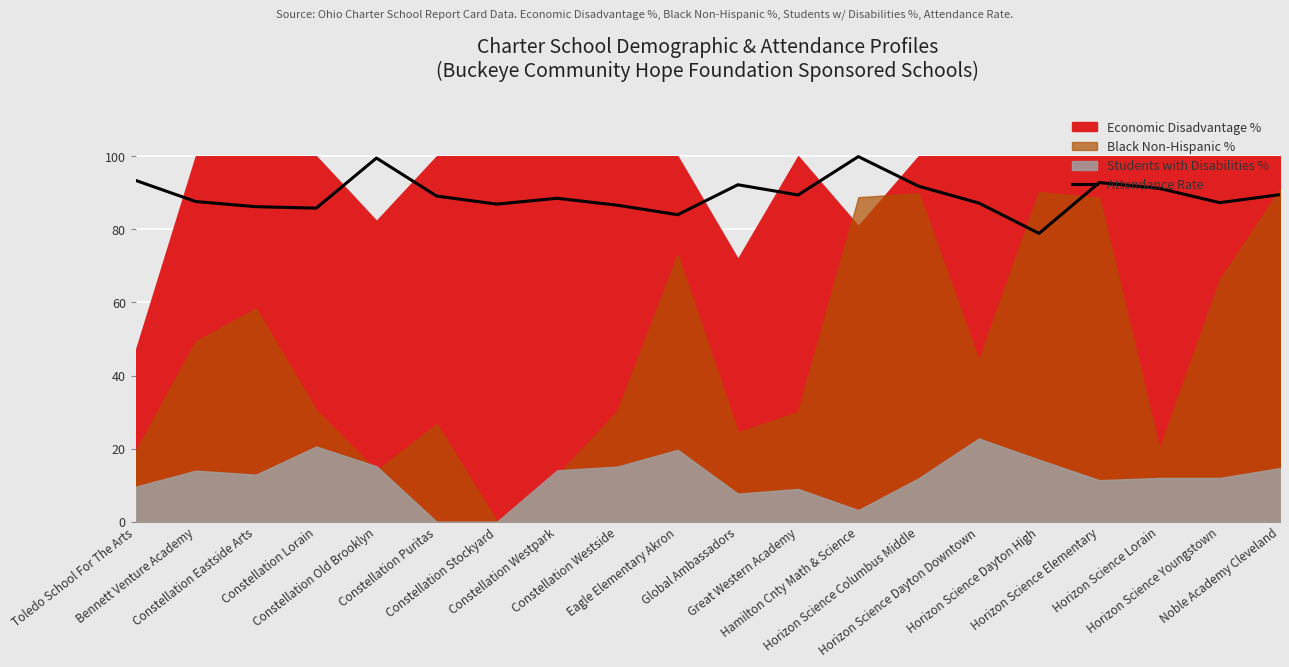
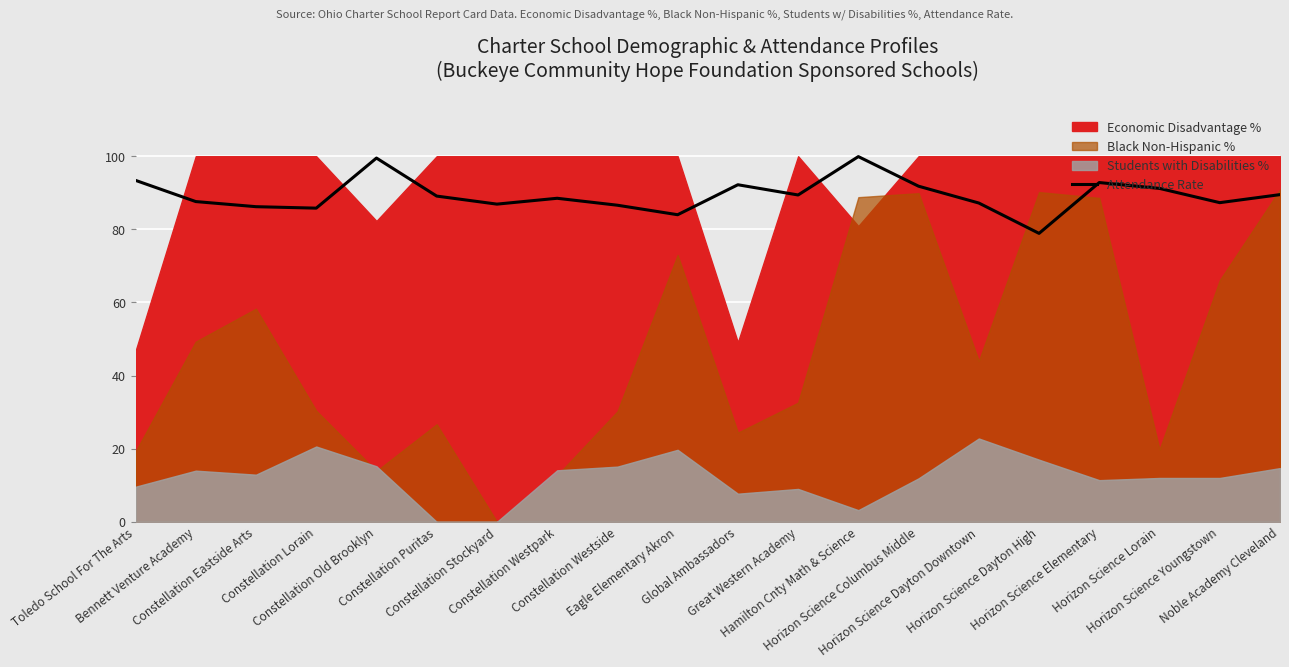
  {
    "Attendance Rate": {
      "Toledo School For The Arts": 93,
      "Bennett Venture Academy": 88,
      "Constellation Eastside Arts": 86,
      "Constellation Lorain": 86,
      "Constellation Old Brooklyn": 100,
      "Constellation Puritas": 89,
      "Constellation Stockyard": 87,
      "Constellation Westpark": 89,
      "Constellation Westside": 87,
      "Eagle Elementary Akron": 84,
      "Global Ambassadors": 92,
      "Great Western Academy": 89,
      "Hamilton Cnty Math & Science": 100,
      "Horizon Science Columbus Middle": 92,
      "Horizon Science Dayton Downtown": 87,
      "Horizon Science Dayton High": 79,
      "Horizon Science Elementary": 93,
      "Horizon Science Lorain": 91,
      "Horizon Science Youngstown": 87,
      "Noble Academy Cleveland": 90
    },
    "Economic Disadvantage %": {
      "Toledo School For The Arts": 47,
      "Bennett Venture Academy": 100,
      "Constellation Eastside Arts": 100,
      "Constellation Lorain": 100,
      "Constellation Old Brooklyn": 82,
      "Constellation Puritas": 100,
      "Constellation Stockyard": 100,
      "Constellation Westpark": 100,
      "Constellation Westside": 100,
      "Eagle Elementary Akron": 100,
-     "Global Ambassadors": 72,
+     "Global Ambassadors": 49,
      "Great Western Academy": 100,
      "Hamilton Cnty Math & Science": 81,
      "Horizon Science Columbus Middle": 100,
      "Horizon Science Dayton Downtown": 100,
      "Horizon Science Dayton High": 100,
      "Horizon Science Elementary": 100,
      "Horizon Science Lorain": 100,
      "Horizon Science Youngstown": 100,
      "Noble Academy Cleveland": 100
    },
    "Black Non-Hispanic %": {
      "Toledo School For The Arts": 19,
      "Bennett Venture Academy": 49,
      "Constellation Eastside Arts": 58,
      "Constellation Lorain": 30,
      "Constellation Old Brooklyn": 14,
      "Constellation Puritas": 27,
      "Constellation Westpark": 13,
      "Constellation Westside": 30,
      "Eagle Elementary Akron": 73,
      "Global Ambassadors": 24,
-     "Great Western Academy": 30,
+     "Great Western Academy": 33,
      "Hamilton Cnty Math & Science": 89,
      "Horizon Science Columbus Middle": 90,
      "Horizon Science Dayton Downtown": 44,
      "Horizon Science Dayton High": 90,
      "Horizon Science Elementary": 89,
      "Horizon Science Lorain": 20,
      "Horizon Science Youngstown": 66,
      "Noble Academy Cleveland": 91
    },
    "Students with Disabilities %": {
      "Toledo School For The Arts": 10,
      "Bennett Venture Academy": 14,
      "Constellation Eastside Arts": 13,
      "Constellation Lorain": 21,
      "Constellation Old Brooklyn": 15,
      "Constellation Puritas": 0,
      "Constellation Westpark": 14,
      "Constellation Westside": 15,
      "Eagle Elementary Akron": 20,
      "Global Ambassadors": 8,
      "Great Western Academy": 9,
      "Hamilton Cnty Math & Science": 3,
      "Horizon Science Columbus Middle": 12,
      "Horizon Science Dayton Downtown": 23,
      "Horizon Science Dayton High": 17,
      "Horizon Science Elementary": 11,
      "Horizon Science Lorain": 12,
      "Horizon Science Youngstown": 12,
      "Noble Academy Cleveland": 15
    }
  }
